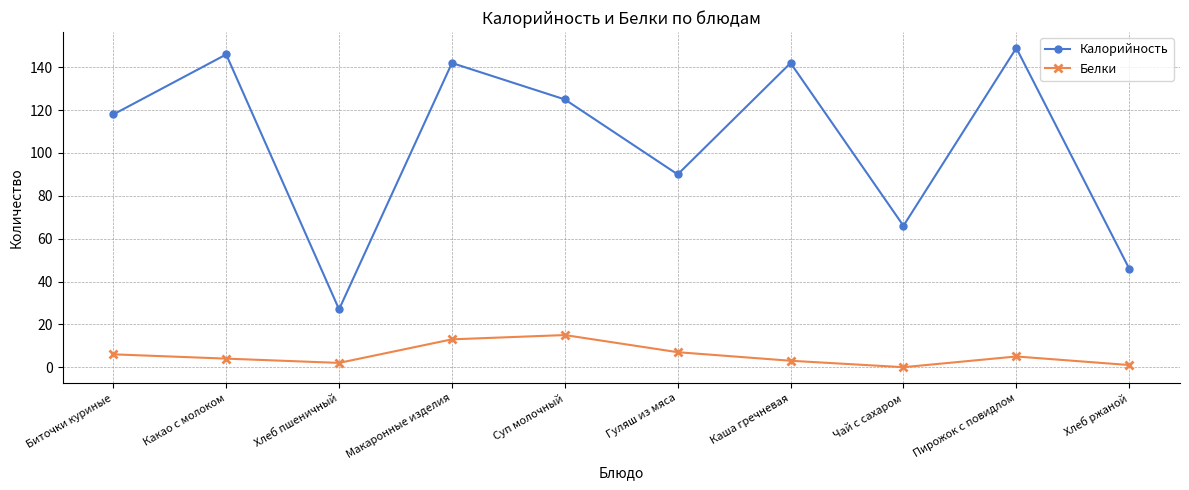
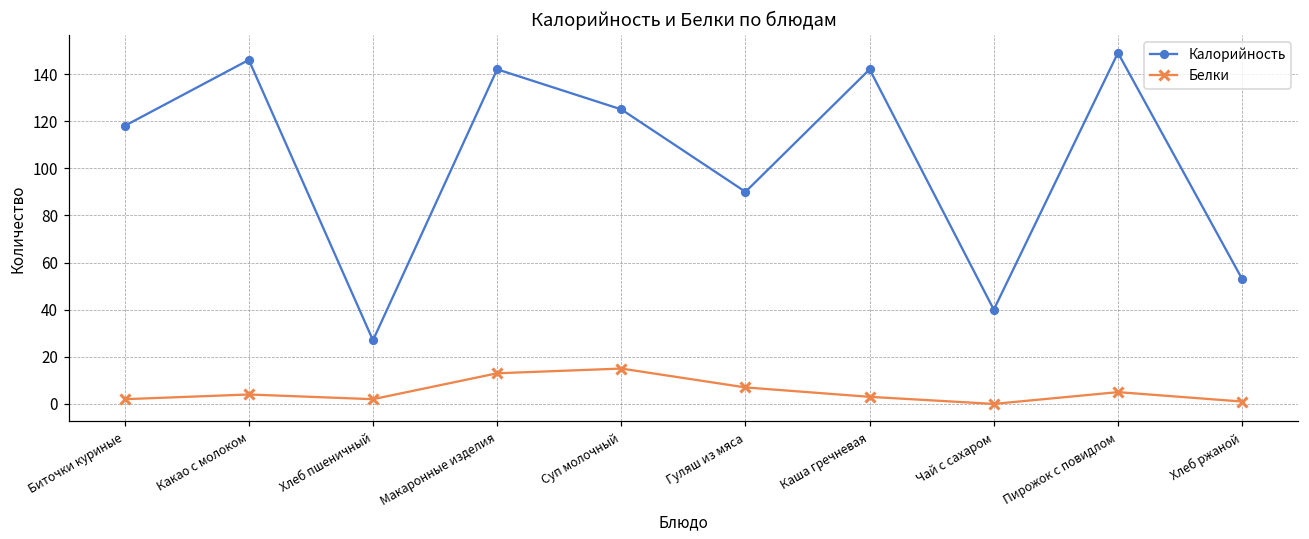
  {
    "Калорийность": {
      "Биточки куриные": 118,
      "Какао с молоком": 146,
      "Хлеб пшеничный": 27,
      "Макаронные изделия": 142,
      "Суп молочный": 125,
      "Гуляш из мяса": 90,
      "Каша гречневая": 142,
-     "Чай с сахаром": 66,
+     "Чай с сахаром": 40,
      "Пирожок с повидлом": 149,
-     "Хлеб ржаной": 46
+     "Хлеб ржаной": 53
    },
    "Белки": {
-     "Биточки куриные": 6,
+     "Биточки куриные": 2,
      "Какао с молоком": 4,
      "Хлеб пшеничный": 2,
      "Макаронные изделия": 13,
      "Суп молочный": 15,
      "Гуляш из мяса": 7,
      "Каша гречневая": 3,
      "Чай с сахаром": 0,
      "Пирожок с повидлом": 5,
      "Хлеб ржаной": 1
    }
  }
